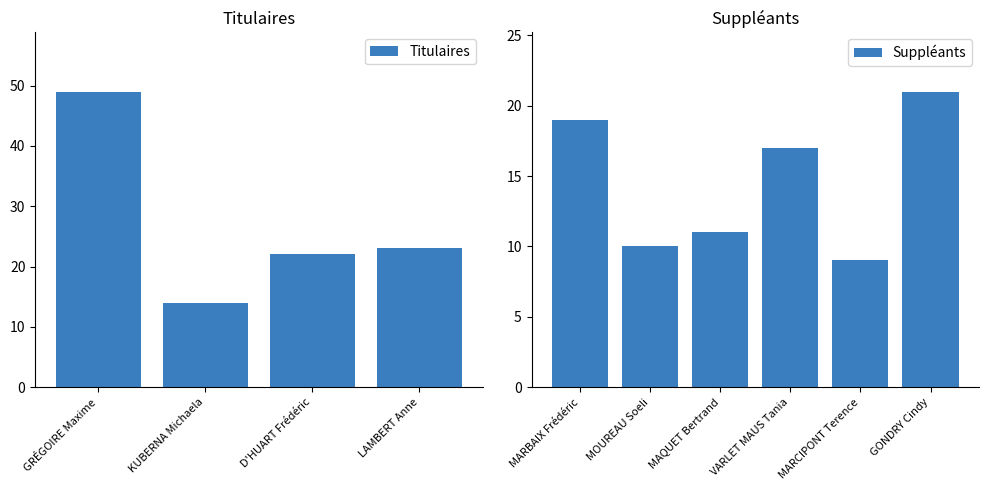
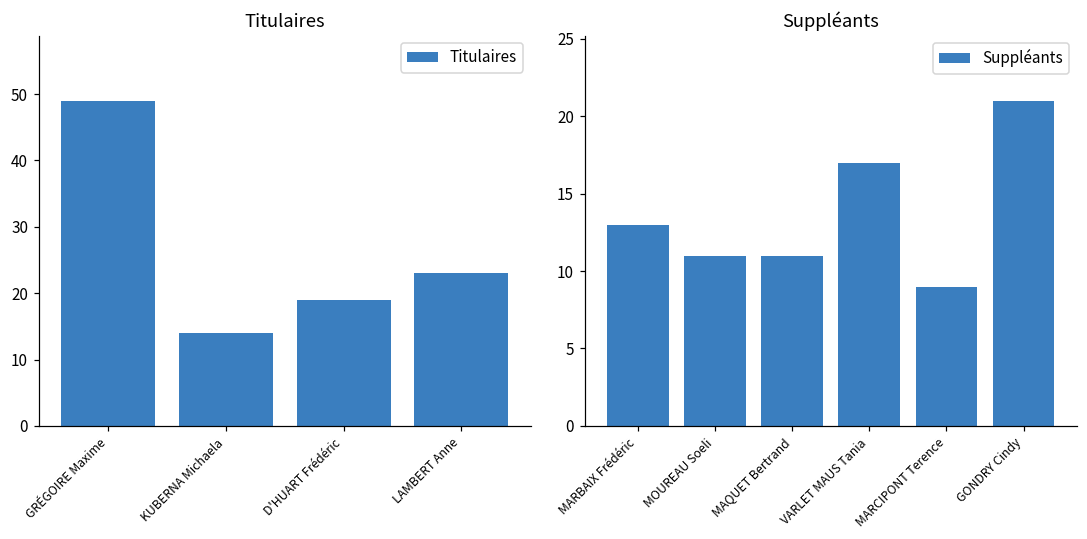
  {
    "Titulaires": {
      "GRÉGOIRE Maxime": 49,
      "KUBERNA Michaela": 14,
-     "D'HUART Frédéric": 22,
+     "D'HUART Frédéric": 19,
      "LAMBERT Anne": 23
    },
    "Suppléants": {
-     "MARBAIX Frédéric": 19,
-     "MOUREAU Soeli": 10,
+     "MARBAIX Frédéric": 13,
+     "MOUREAU Soeli": 11,
      "MAQUET Bertrand": 11,
      "VARLET MAUS Tania": 17,
      "MARCIPONT Terence": 9,
      "GONDRY Cindy": 21
    }
  }
